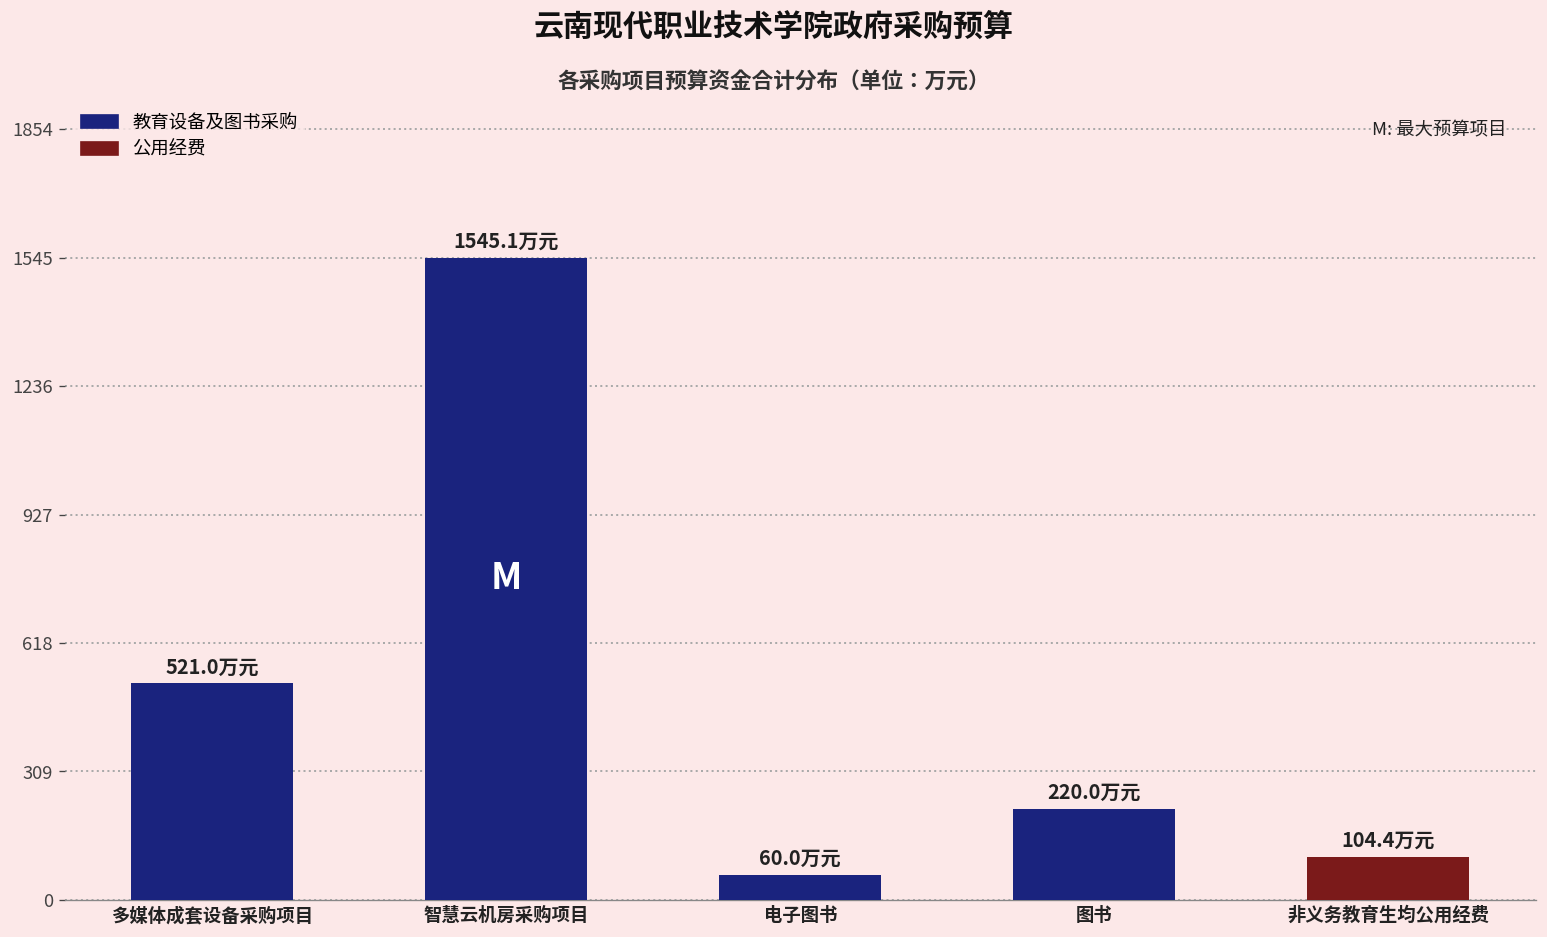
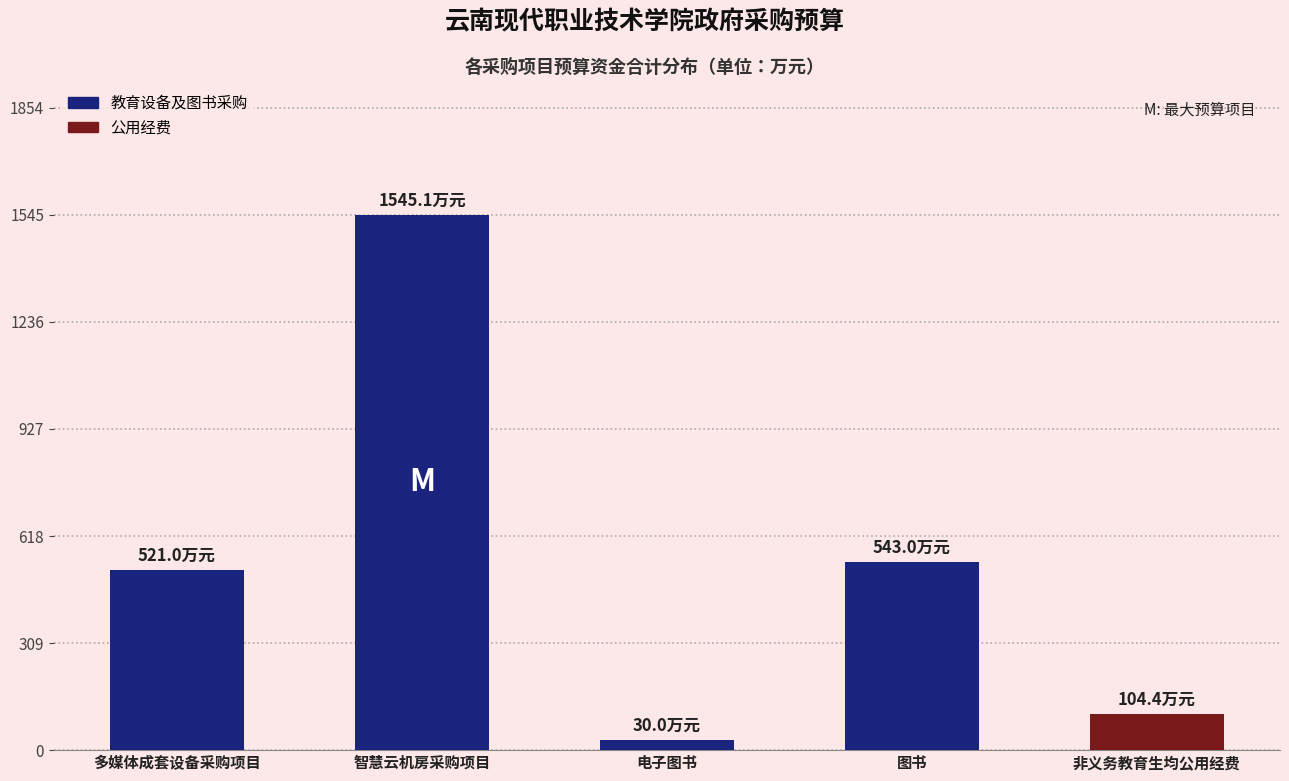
  {
    "多媒体成套设备采购项目": 521.0,
    "智慧云机房采购项目": 1545.1,
-   "电子图书": 60.0,
-   "图书": 220.0,
+   "电子图书": 30.0,
+   "图书": 543.0,
    "非义务教育生均公用经费": 104.4
  }
